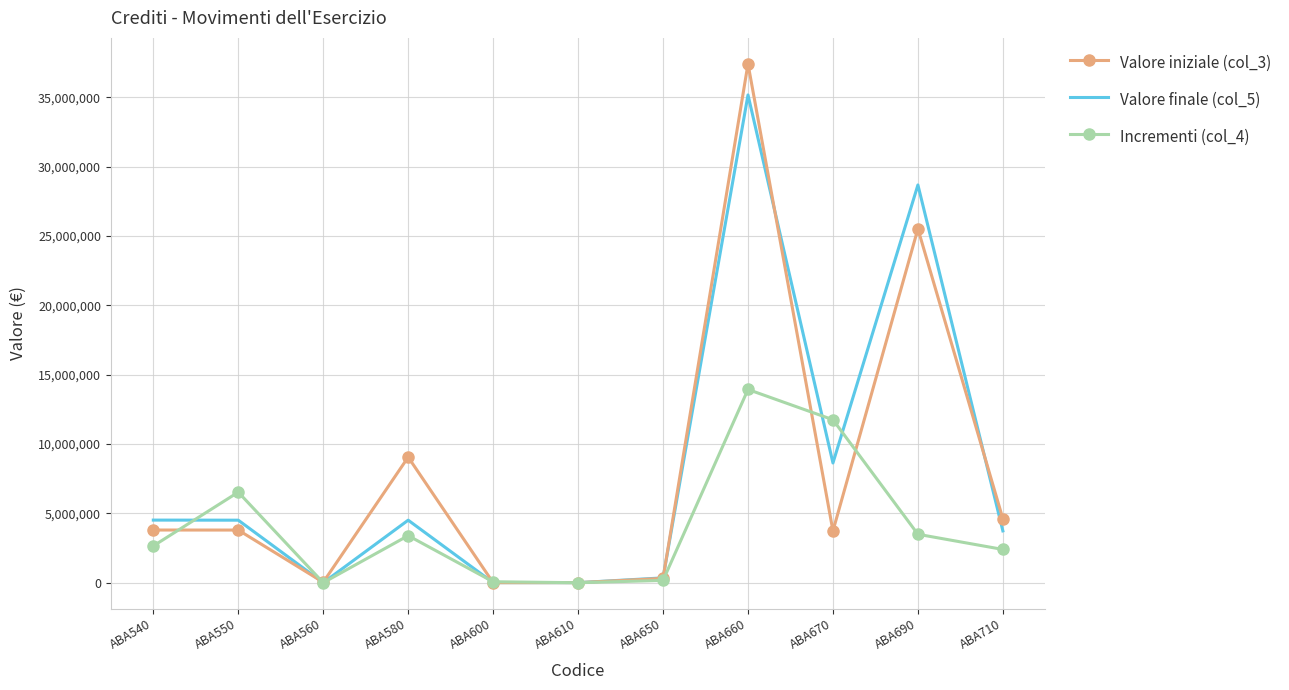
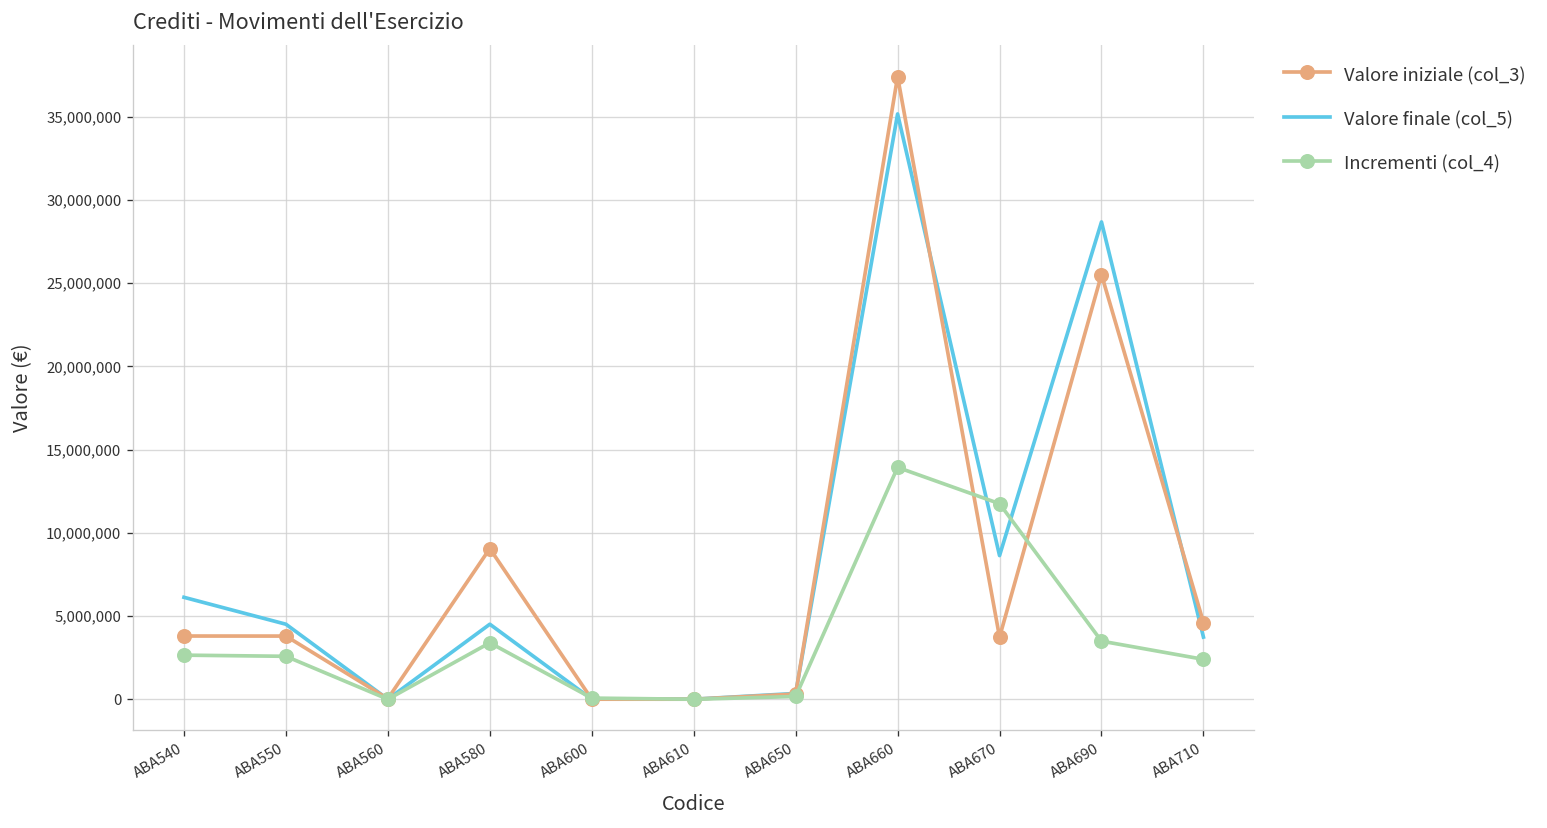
  {
    "Valore iniziale (col_3)": {
      "ABA540": "3,800,000",
      "ABA550": "3,800,000",
      "ABA580": "9,100,000",
      "ABA660": "37,400,000",
      "ABA670": "3,700,000",
      "ABA690": "25,500,000",
      "ABA710": "4,600,000"
    },
    "Valore finale (col_5)": {
-     "ABA540": "4,500,000",
+     "ABA540": "6,100,000",
      "ABA550": "4,500,000",
      "ABA580": "4,500,000",
      "ABA660": "35,200,000",
      "ABA670": "8,600,000",
      "ABA690": "28,700,000",
      "ABA710": "3,700,000"
    },
    "Incrementi (col_4)": {
      "ABA540": "2,700,000",
-     "ABA550": "6,500,000",
+     "ABA550": "2,600,000",
      "ABA580": "3,400,000",
      "ABA660": "13,900,000",
      "ABA670": "11,800,000",
      "ABA690": "3,500,000",
      "ABA710": "2,400,000"
    }
  }
